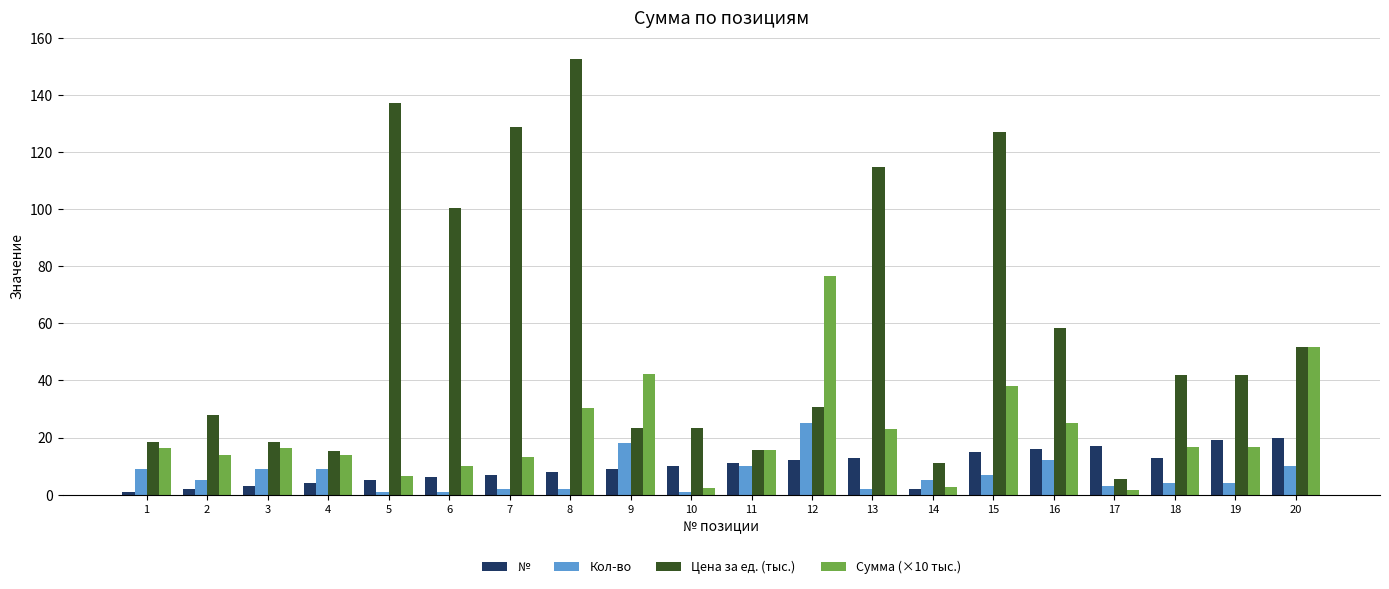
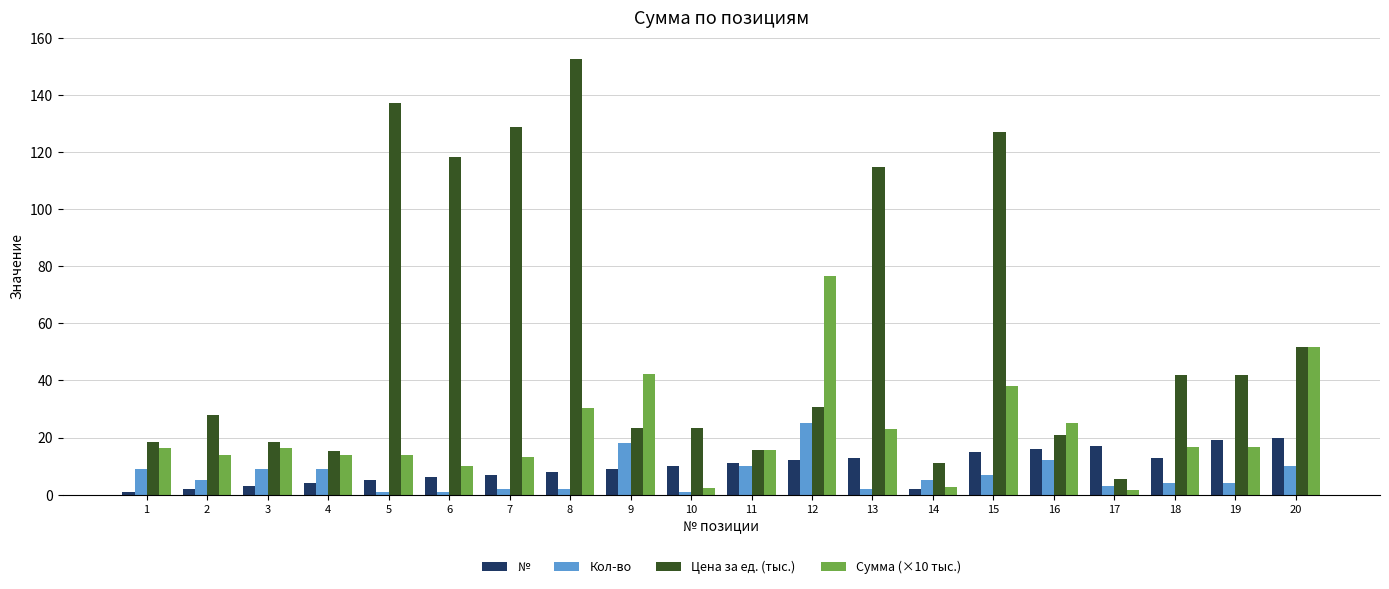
  {
    "№": {
      "1": 1,
      "2": 2,
      "3": 3,
      "4": 4,
      "5": 5,
      "6": 6,
      "7": 7,
      "8": 8,
      "9": 9,
      "10": 10,
      "11": 11,
      "12": 12,
      "13": 13,
      "14": 2,
      "15": 15,
      "16": 16,
      "17": 17,
      "18": 13,
      "19": 19,
      "20": 20
    },
    "Кол-во": {
      "1": 9,
      "2": 5,
      "3": 9,
      "4": 9,
      "5": 1,
      "6": 1,
      "7": 2,
      "8": 2,
      "9": 18,
      "10": 1,
      "11": 10,
      "12": 25,
      "13": 2,
      "14": 5,
      "15": 7,
      "16": 12,
      "17": 3,
      "18": 4,
      "19": 4,
      "20": 10
    },
    "Цена за ед. (тыс.)": {
      "1": 18,
      "2": 28,
      "3": 18,
      "4": 15,
      "5": 137,
-     "6": 101,
+     "6": 118,
      "7": 129,
      "8": 153,
      "9": 23,
      "10": 23,
      "11": 16,
      "12": 31,
      "13": 115,
      "14": 11,
      "15": 127,
-     "16": 58,
+     "16": 21,
      "17": 6,
      "18": 42,
      "19": 42,
      "20": 52
    },
    "Сумма (×10 тыс.)": {
      "1": 16,
      "2": 14,
      "3": 16,
      "4": 14,
-     "5": 6,
+     "5": 14,
      "6": 10,
      "7": 13,
      "8": 31,
      "9": 42,
      "10": 2,
      "11": 16,
      "12": 77,
      "13": 23,
      "14": 3,
      "15": 38,
      "16": 25,
      "17": 2,
      "18": 17,
      "19": 17,
      "20": 52
    }
  }
